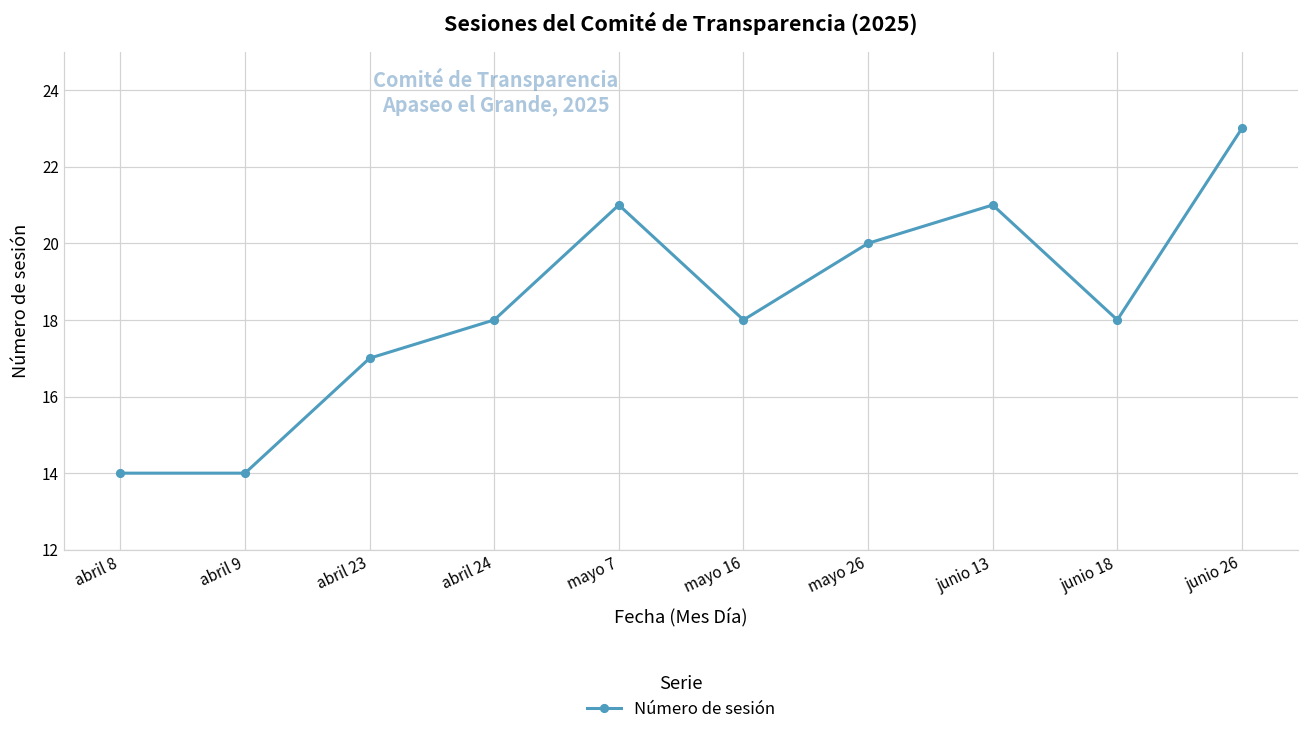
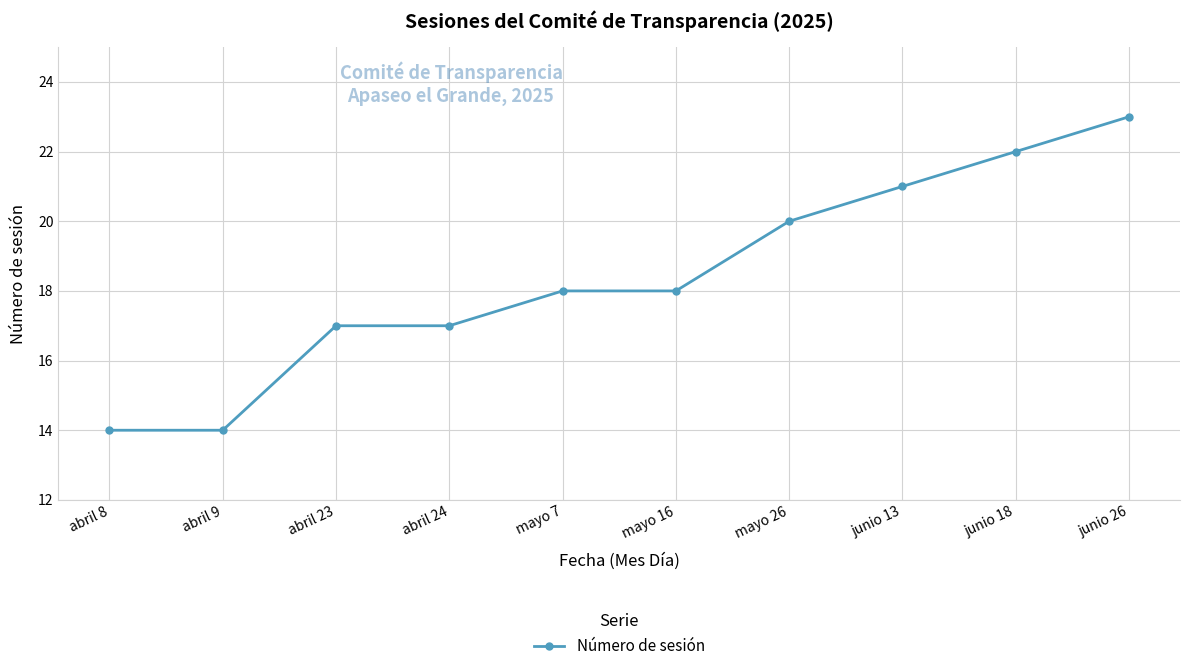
  {
    "abril 8": 14,
    "abril 9": 14,
    "abril 23": 17,
-   "abril 24": 18,
-   "mayo 7": 21,
+   "abril 24": 17,
+   "mayo 7": 18,
    "mayo 16": 18,
    "mayo 26": 20,
    "junio 13": 21,
-   "junio 18": 18,
+   "junio 18": 22,
    "junio 26": 23
  }
